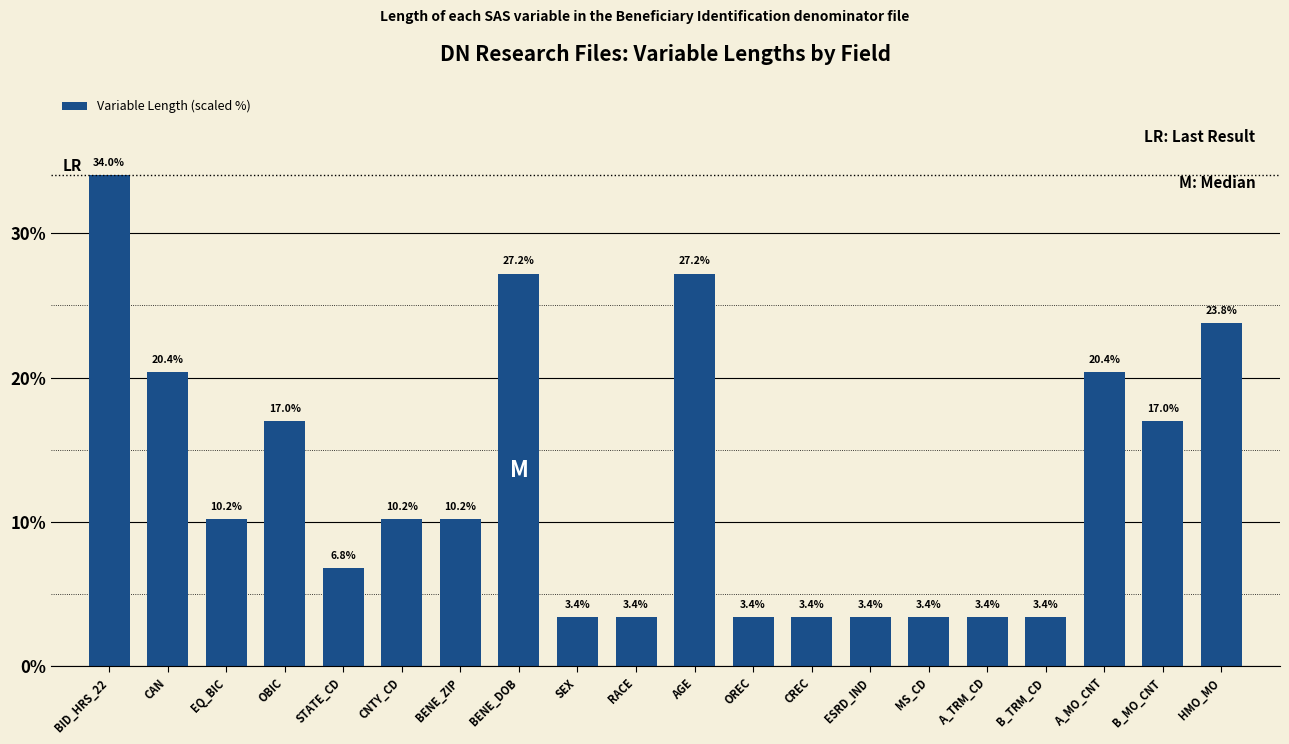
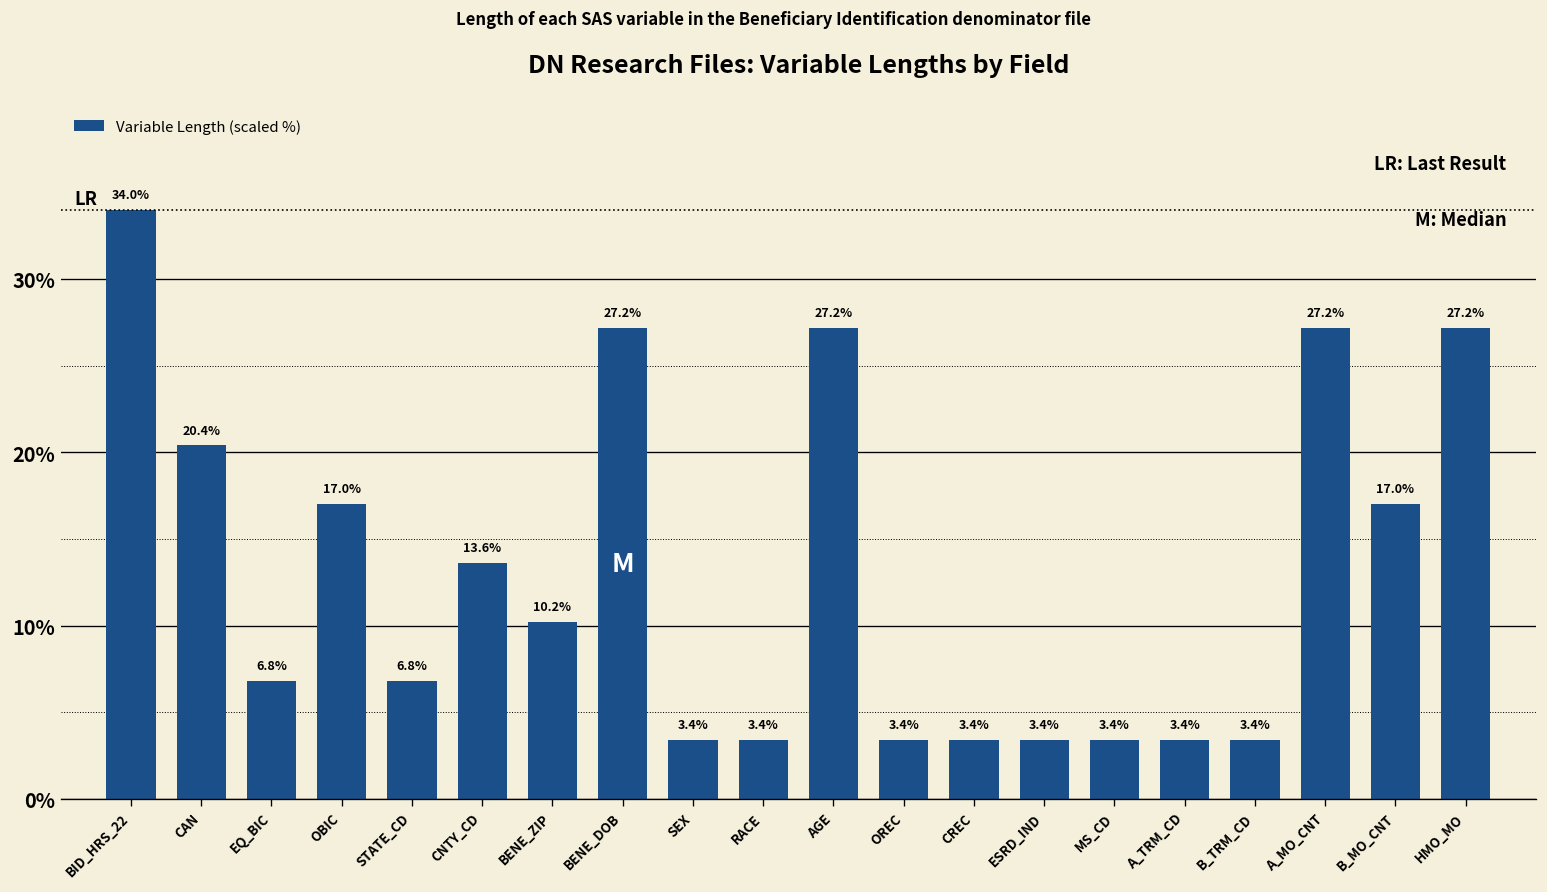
  {
    "BID_HRS_22": "34.0%",
    "CAN": "20.4%",
-   "EQ_BIC": "10.2%",
+   "EQ_BIC": "6.8%",
    "OBIC": "17.0%",
    "STATE_CD": "6.8%",
-   "CNTY_CD": "10.2%",
+   "CNTY_CD": "13.6%",
    "BENE_ZIP": "10.2%",
    "BENE_DOB": "27.2%",
    "SEX": "3.4%",
    "RACE": "3.4%",
    "AGE": "27.2%",
    "OREC": "3.4%",
    "CREC": "3.4%",
    "ESRD_IND": "3.4%",
    "MS_CD": "3.4%",
    "A_TRM_CD": "3.4%",
    "B_TRM_CD": "3.4%",
-   "A_MO_CNT": "20.4%",
+   "A_MO_CNT": "27.2%",
    "B_MO_CNT": "17.0%",
-   "HMO_MO": "23.8%"
+   "HMO_MO": "27.2%"
  }
